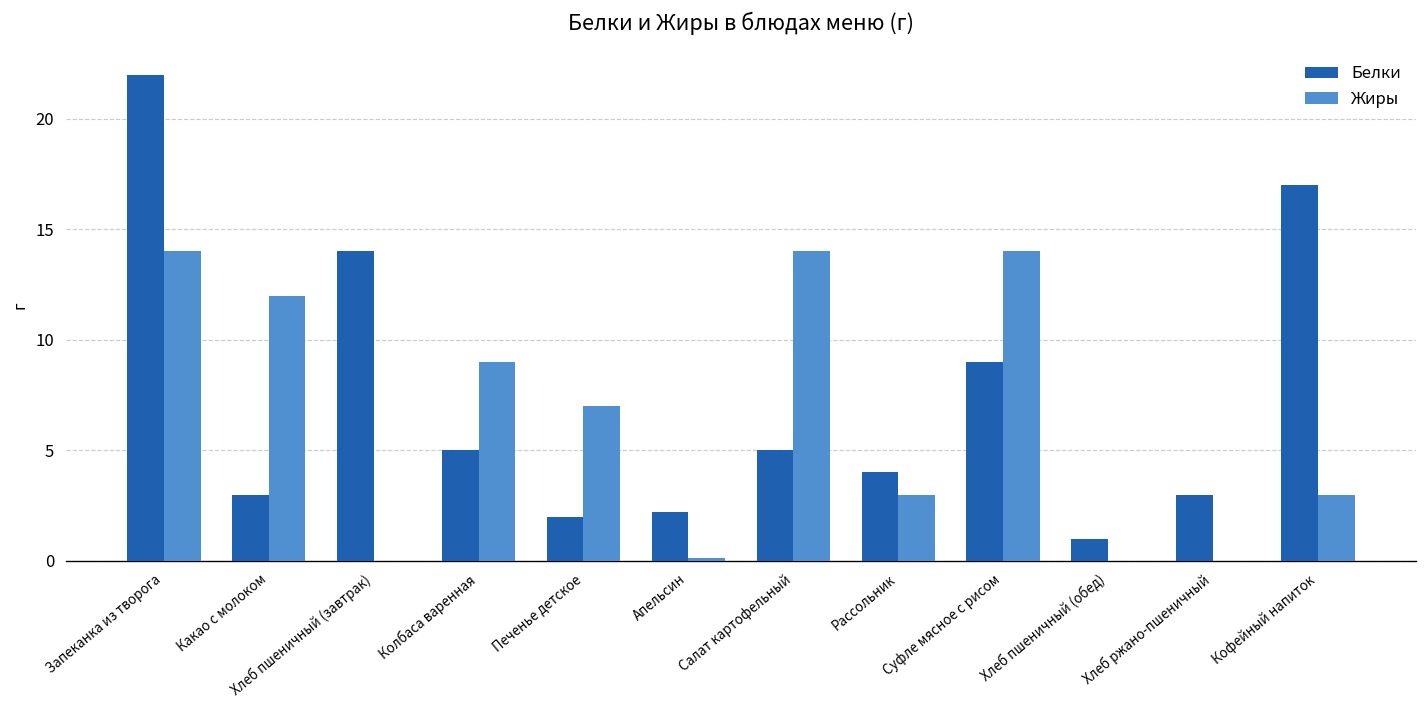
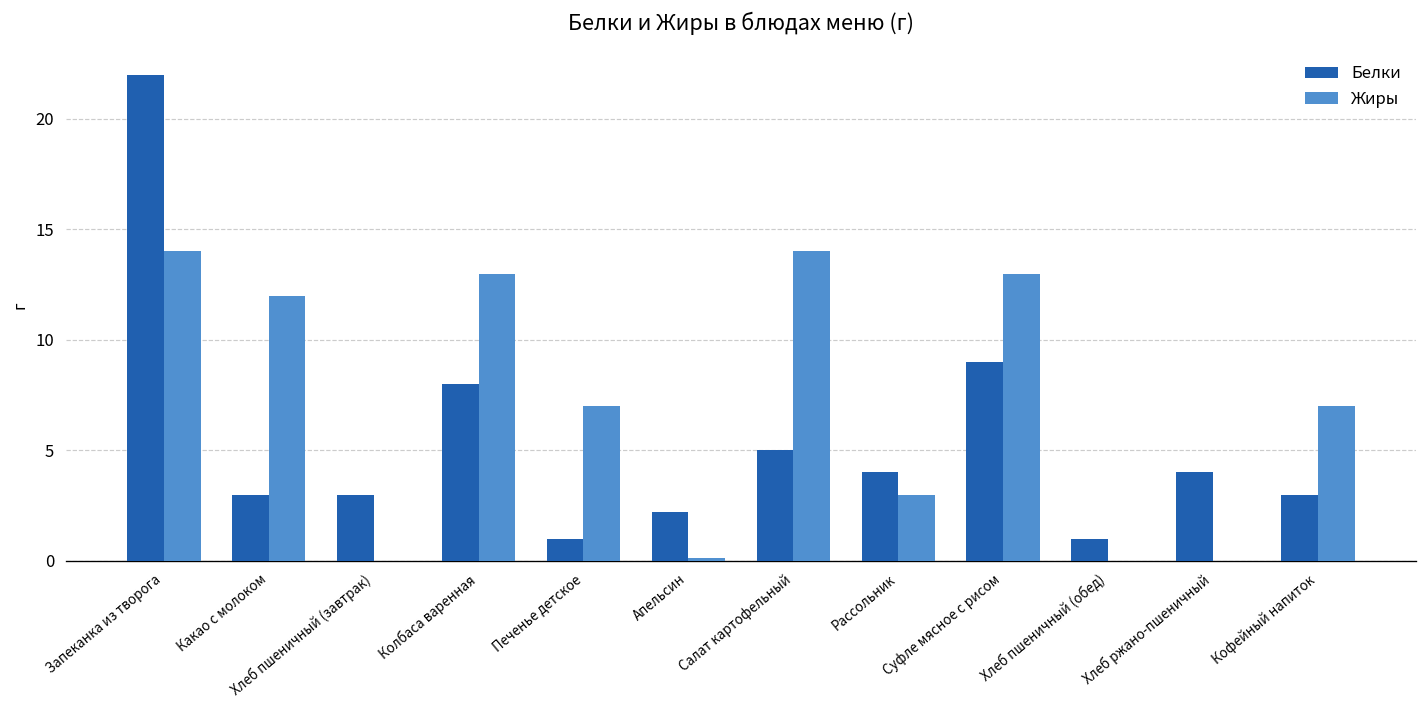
  {
    "Белки": {
      "Запеканка из творога": 22,
      "Какао с молоком": 3,
-     "Хлеб пшеничный (завтрак)": 14,
-     "Колбаса варенная": 5,
-     "Печенье детское": 2,
+     "Хлеб пшеничный (завтрак)": 3,
+     "Колбаса варенная": 8,
+     "Печенье детское": 1,
      "Апельсин": 2.2,
      "Салат картофельный": 5,
      "Рассольник": 4,
      "Суфле мясное с рисом": 9,
      "Хлеб пшеничный (обед)": 1,
-     "Хлеб ржано-пшеничный": 3,
-     "Кофейный напиток": 17
+     "Хлеб ржано-пшеничный": 4,
+     "Кофейный напиток": 3
    },
    "Жиры": {
      "Запеканка из творога": 14,
      "Какао с молоком": 12,
      "Хлеб пшеничный (завтрак)": 0,
-     "Колбаса варенная": 9,
+     "Колбаса варенная": 13,
      "Печенье детское": 7,
      "Апельсин": 0.1,
      "Салат картофельный": 14,
      "Рассольник": 3,
-     "Суфле мясное с рисом": 14,
+     "Суфле мясное с рисом": 13,
      "Хлеб пшеничный (обед)": 0,
      "Хлеб ржано-пшеничный": 0,
-     "Кофейный напиток": 3
+     "Кофейный напиток": 7
    }
  }
